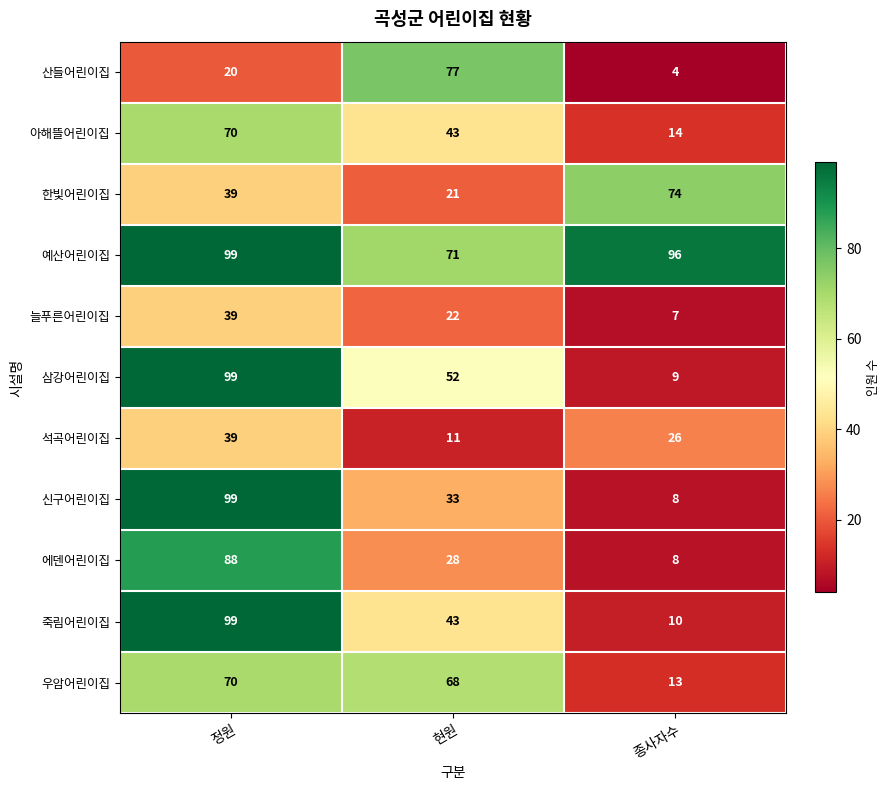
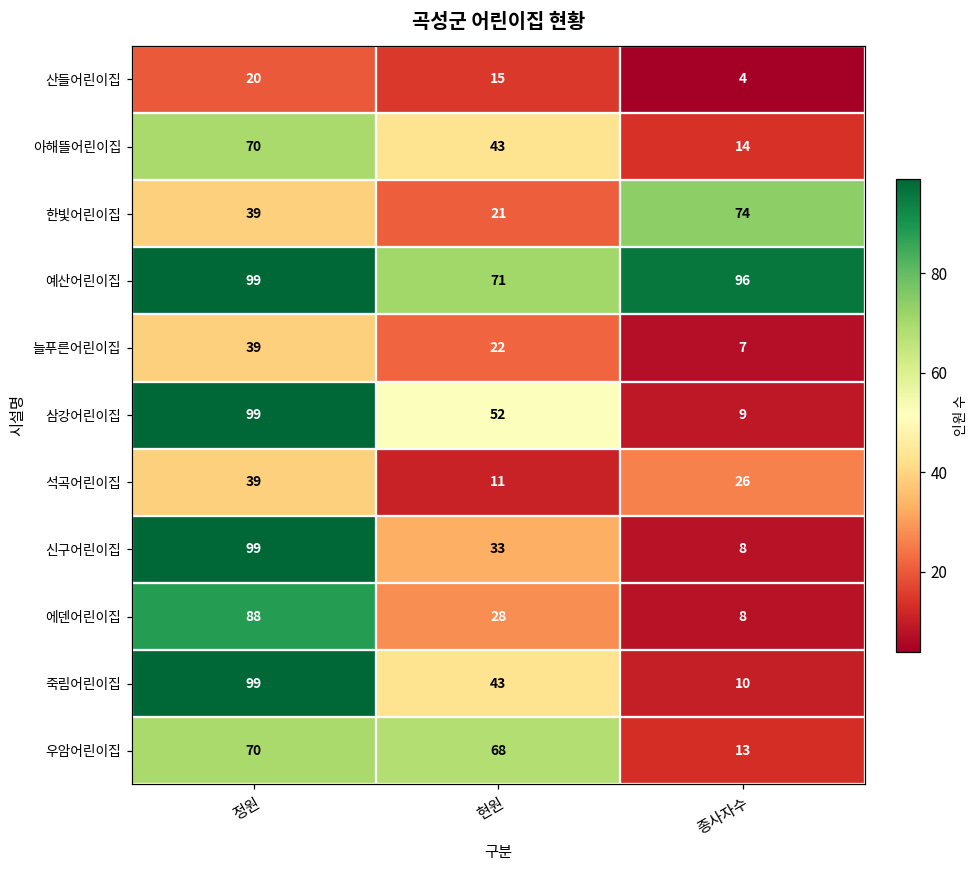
  {
    "산들어린이집": {
      "정원": 20,
-     "현원": 77,
+     "현원": 15,
      "종사자수": 4
    },
    "아해뜰어린이집": {
      "정원": 70,
      "현원": 43,
      "종사자수": 14
    },
    "한빛어린이집": {
      "정원": 39,
      "현원": 21,
      "종사자수": 74
    },
    "예산어린이집": {
      "정원": 99,
      "현원": 71,
      "종사자수": 96
    },
    "늘푸른어린이집": {
      "정원": 39,
      "현원": 22,
      "종사자수": 7
    },
    "삼강어린이집": {
      "정원": 99,
      "현원": 52,
      "종사자수": 9
    },
    "석곡어린이집": {
      "정원": 39,
      "현원": 11,
      "종사자수": 26
    },
    "신구어린이집": {
      "정원": 99,
      "현원": 33,
      "종사자수": 8
    },
    "에덴어린이집": {
      "정원": 88,
      "현원": 28,
      "종사자수": 8
    },
    "죽림어린이집": {
      "정원": 99,
      "현원": 43,
      "종사자수": 10
    },
    "우암어린이집": {
      "정원": 70,
      "현원": 68,
      "종사자수": 13
    }
  }
